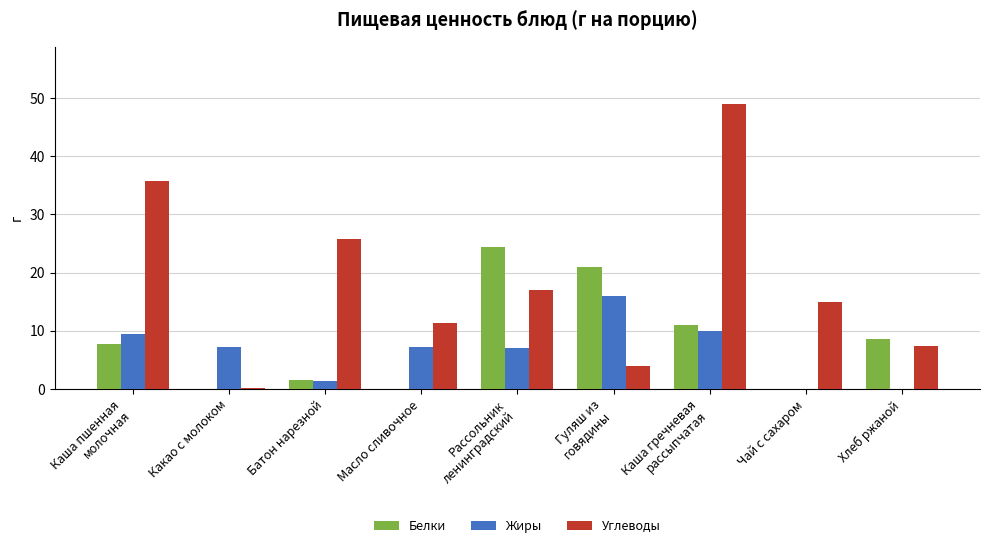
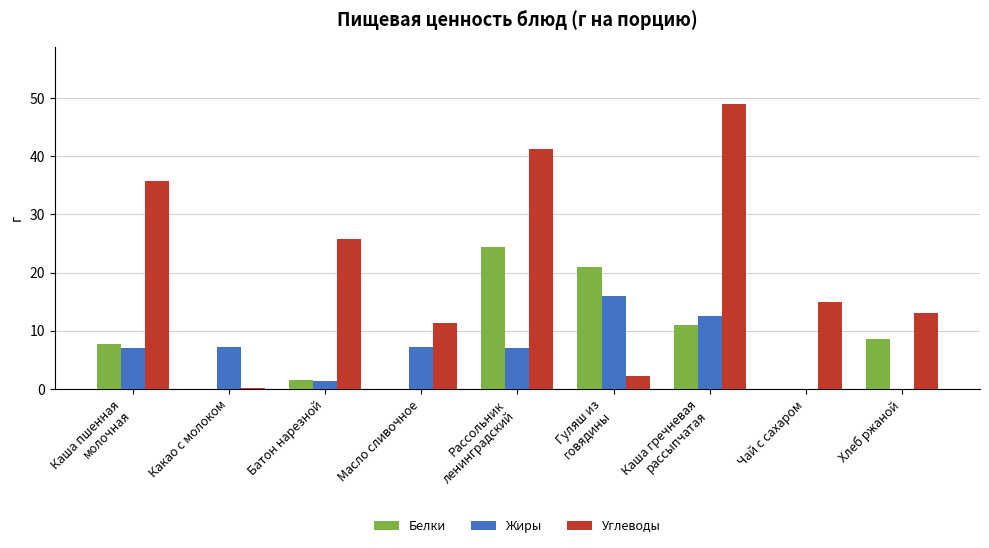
  {
    "Белки": {
      "Каша пшенная молочная": 8,
      "Батон нарезной": 1,
      "Рассольник ленинградский": 24,
      "Гуляш из говядины": 21,
      "Каша гречневая рассыпчатая": 11,
      "Чай с сахаром": 0,
      "Хлеб ржаной": 9
    },
    "Жиры": {
-     "Каша пшенная молочная": 9,
+     "Каша пшенная молочная": 7,
      "Какао с молоком": 7,
      "Батон нарезной": 1,
      "Масло сливочное": 7,
      "Рассольник ленинградский": 7,
      "Гуляш из говядины": 16,
-     "Каша гречневая рассыпчатая": 10,
+     "Каша гречневая рассыпчатая": 13,
      "Чай с сахаром": 0,
      "Хлеб ржаной": 0
    },
    "Углеводы": {
      "Каша пшенная молочная": 36,
      "Батон нарезной": 26,
      "Масло сливочное": 11,
-     "Рассольник ленинградский": 17,
-     "Гуляш из говядины": 4,
+     "Рассольник ленинградский": 41,
+     "Гуляш из говядины": 2,
      "Каша гречневая рассыпчатая": 49,
      "Чай с сахаром": 15,
-     "Хлеб ржаной": 7
+     "Хлеб ржаной": 13
    }
  }
